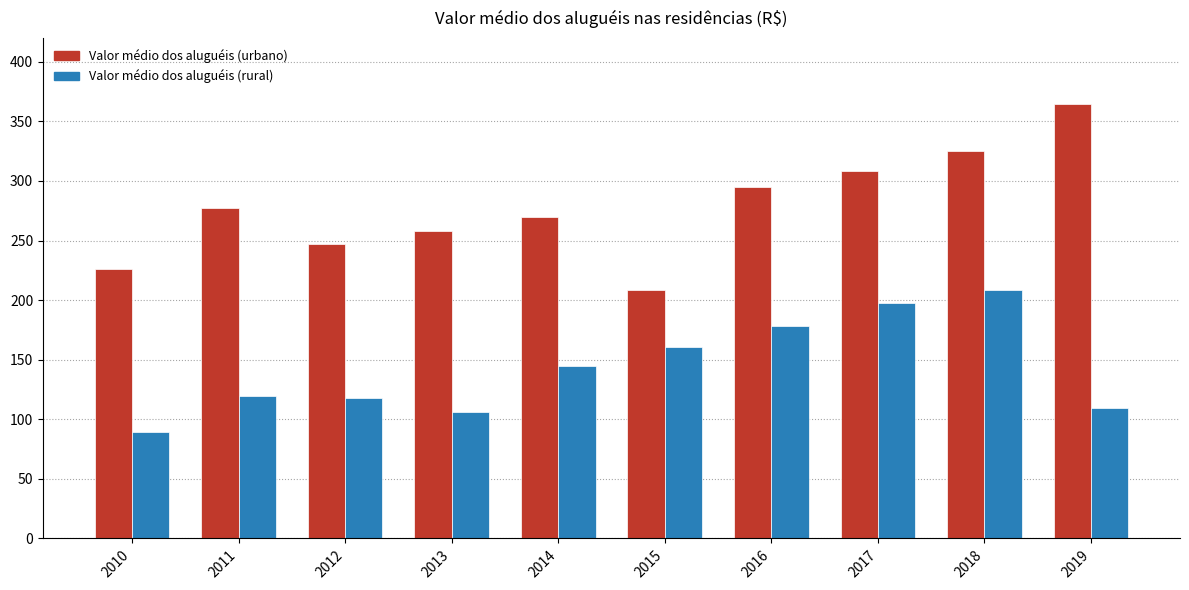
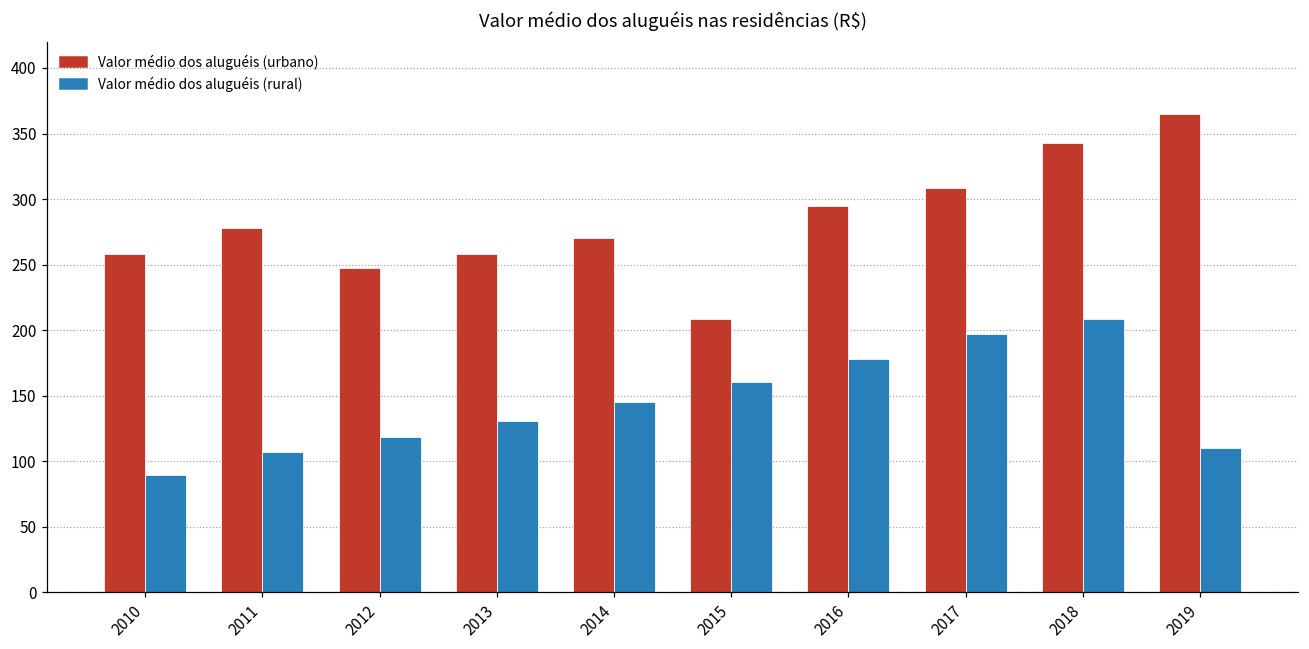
  {
    "Valor médio dos aluguéis (urbano)": {
-     "2010": 226,
+     "2010": 258,
      "2011": 278,
      "2012": 247,
      "2013": 258,
      "2014": 270,
      "2015": 208,
      "2016": 295,
      "2017": 308,
-     "2018": 326,
+     "2018": 343,
      "2019": 365
    },
    "Valor médio dos aluguéis (rural)": {
      "2010": 89,
-     "2011": 119,
+     "2011": 107,
      "2012": 118,
-     "2013": 106,
+     "2013": 131,
      "2014": 145,
      "2015": 161,
      "2016": 178,
      "2017": 197,
      "2018": 208,
      "2019": 110
    }
  }
